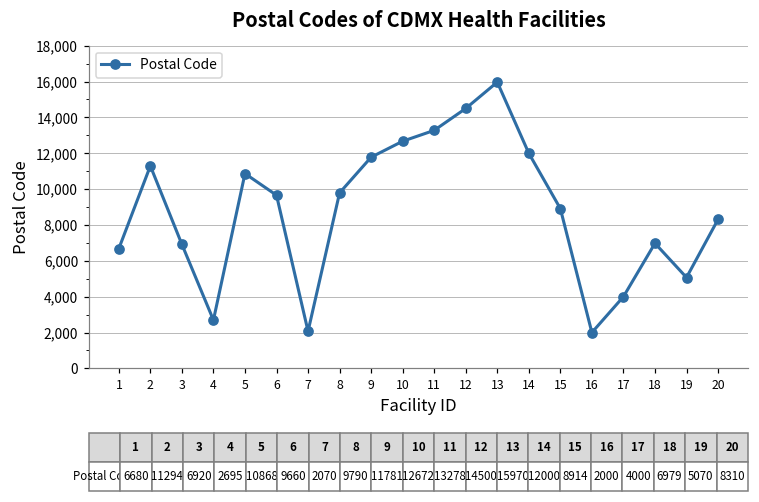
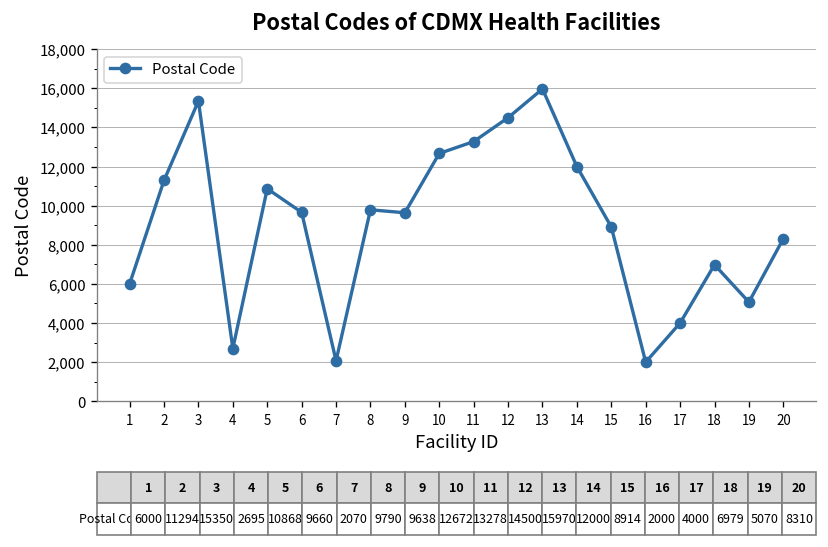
  {
-   "1": 6680,
-   "3": 6920,
-   "9": 11781
+   "1": 6000,
+   "3": 15350,
+   "9": 9638
  }
